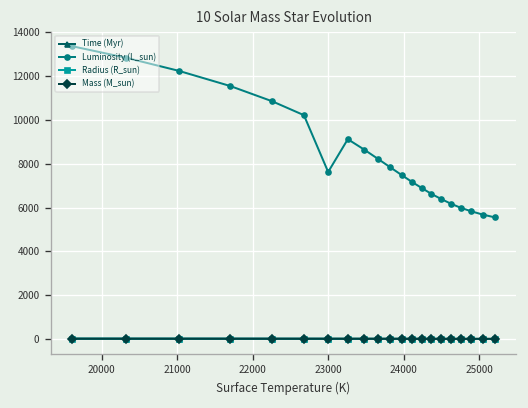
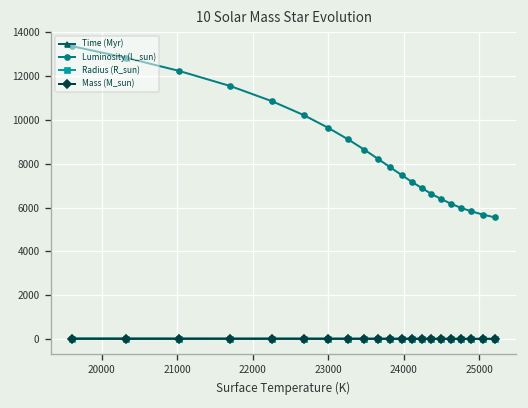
  {
    "Mass (M_sun)": {
      "23000": 0
    },
    "Luminosity (L_sun)": {
-     "23000": 7600
+     "23000": 9600
    }
  }
